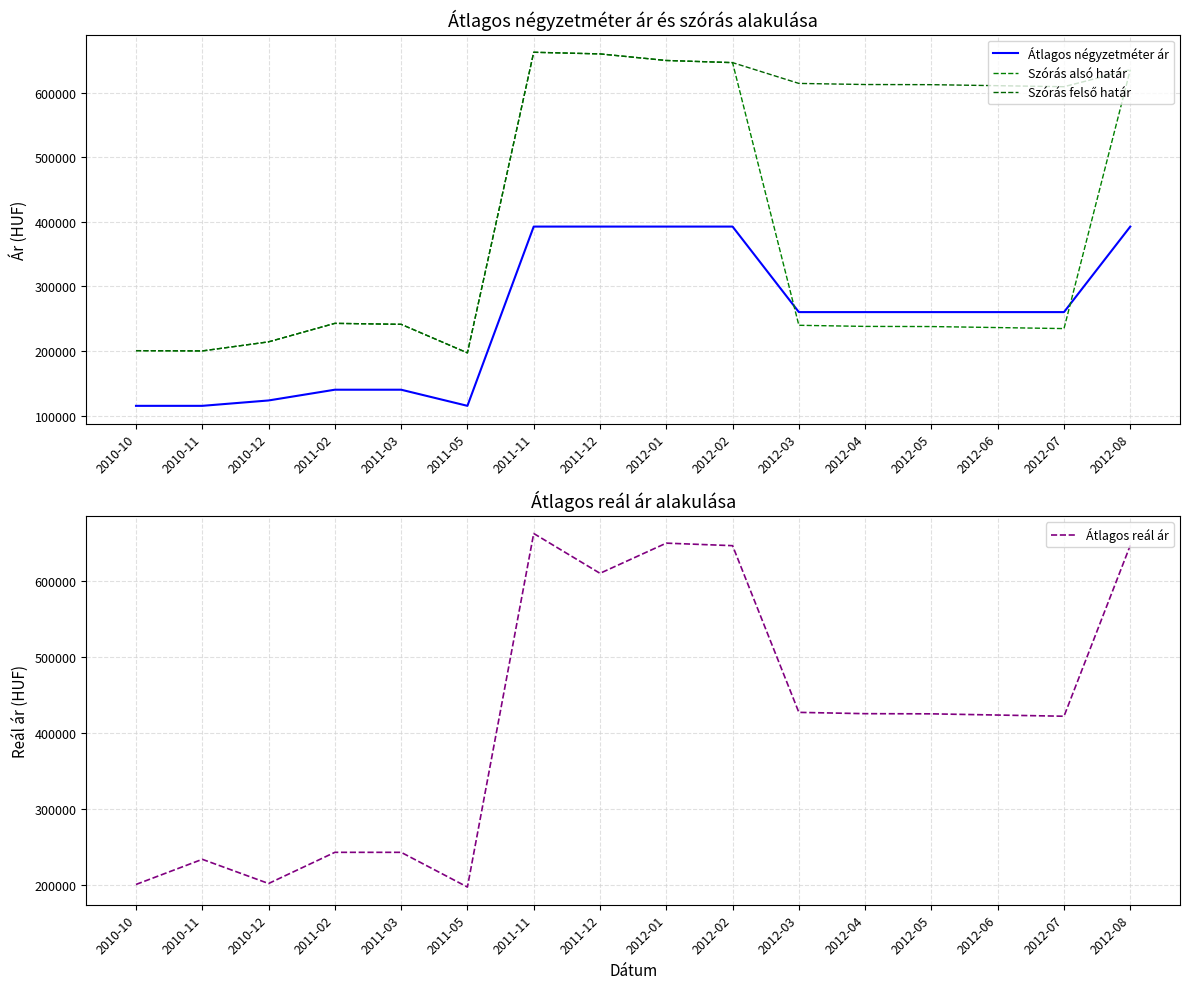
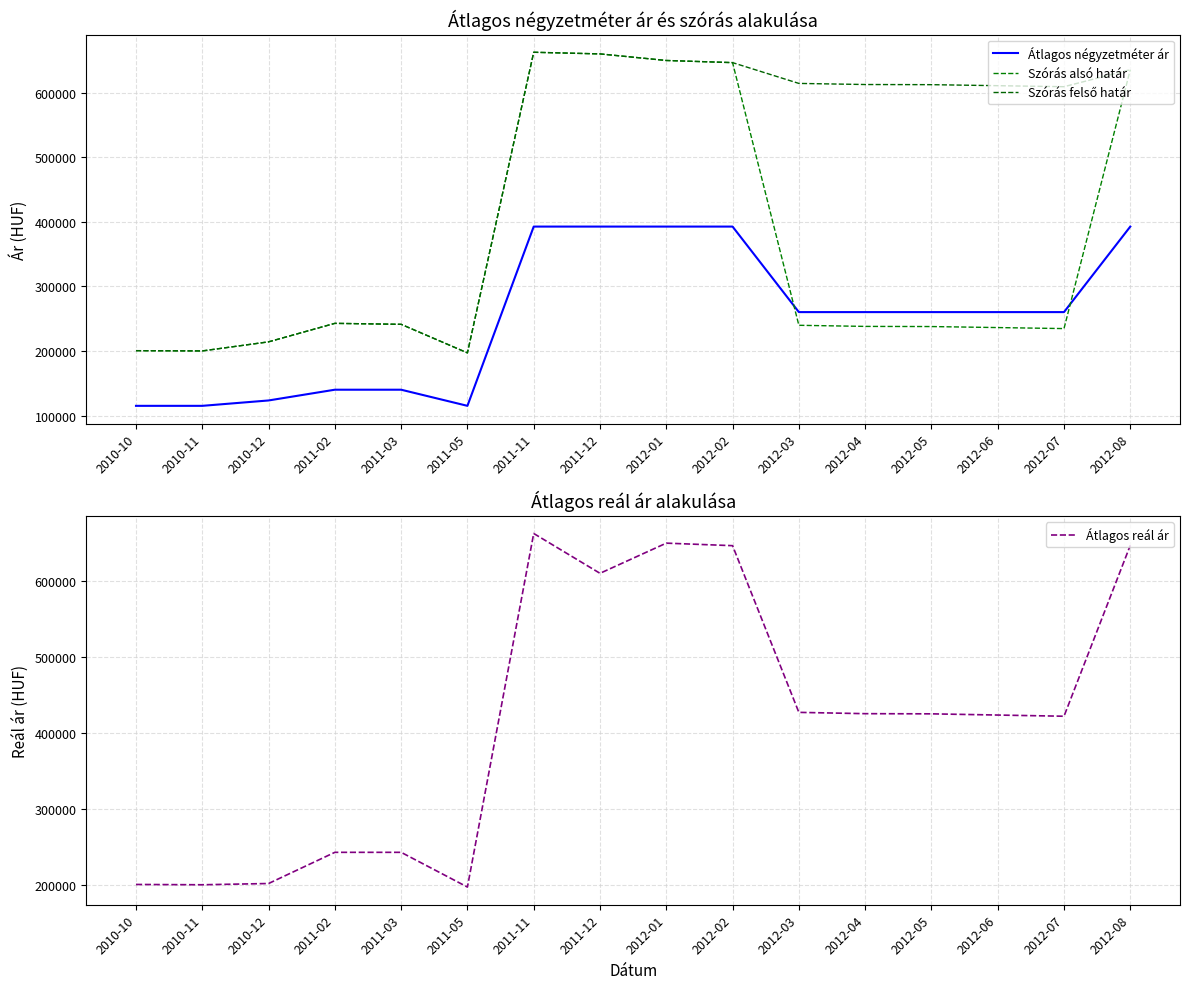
  {
    "Átlagos négyzetméter ár és szórás alakulása": {
      "Átlagos négyzetméter ár": {
        "2010-10": 120000,
        "2010-11": 120000,
        "2010-12": 120000,
        "2011-02": 140000,
        "2011-03": 140000,
        "2011-05": 120000,
        "2011-11": 390000,
        "2011-12": 390000,
        "2012-01": 390000,
        "2012-02": 390000,
        "2012-03": 260000,
        "2012-04": 260000,
        "2012-05": 260000,
        "2012-06": 260000,
        "2012-07": 260000,
        "2012-08": 390000
      }
    },
    "Átlagos reál ár alakulása": {
      "2010-10": 200000,
-     "2010-11": 230000,
+     "2010-11": 200000,
      "2010-12": 200000,
      "2011-02": 240000,
      "2011-03": 240000,
      "2011-05": 200000,
      "2011-11": 660000,
      "2011-12": 610000,
      "2012-01": 650000,
      "2012-02": 650000,
      "2012-03": 430000,
      "2012-04": 430000,
      "2012-05": 430000,
      "2012-06": 420000,
      "2012-07": 420000
    }
  }
